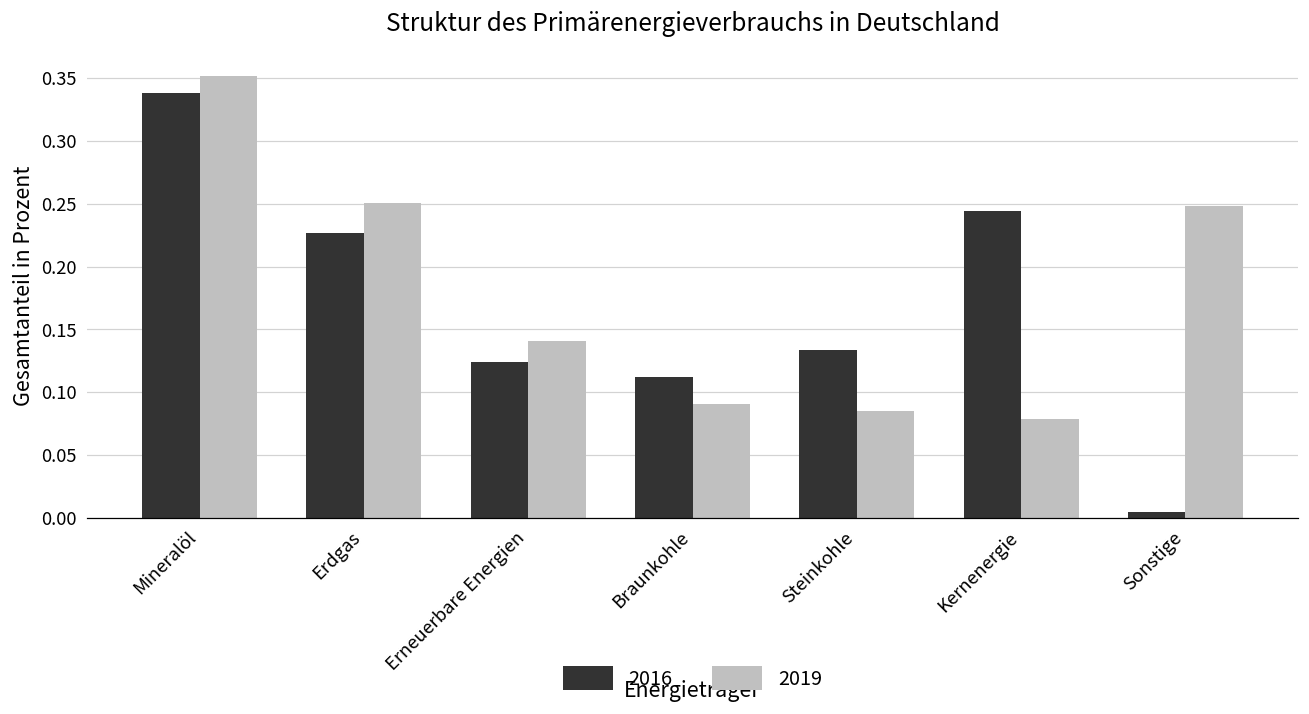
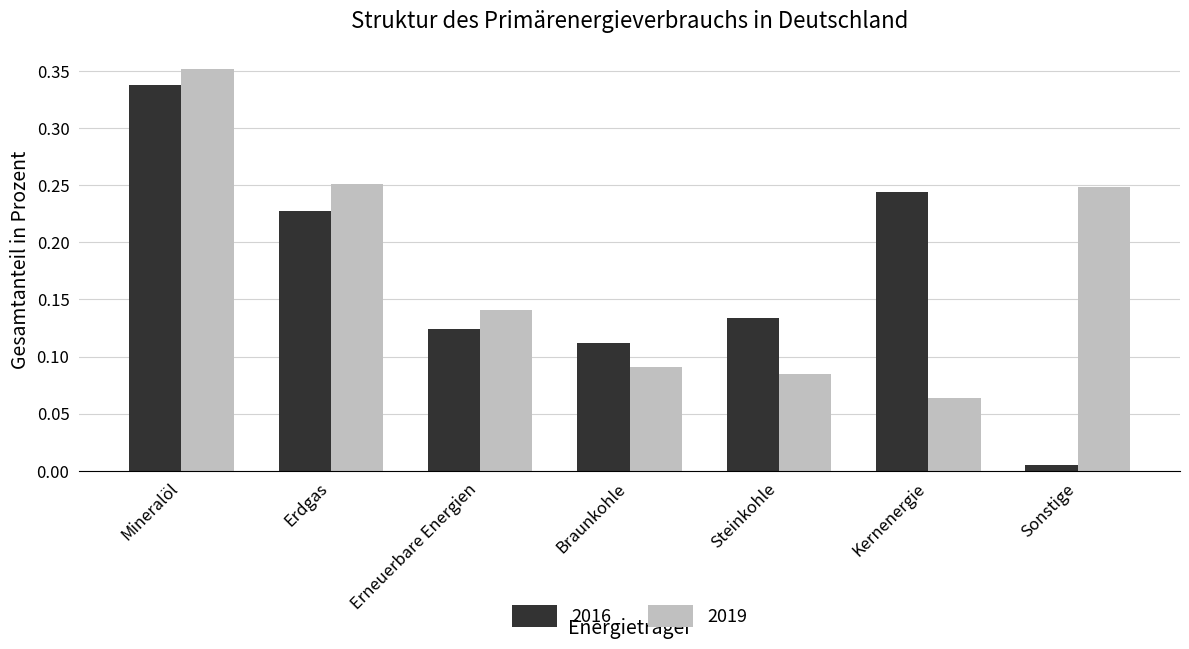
  {
    "2016": {
      "Mineralöl": 0.338,
      "Erdgas": 0.227,
      "Erneuerbare Energien": 0.124,
      "Braunkohle": 0.112,
      "Steinkohle": 0.134,
      "Kernenergie": 0.244,
      "Sonstige": 0.005
    },
    "2019": {
      "Mineralöl": 0.352,
      "Erdgas": 0.251,
      "Erneuerbare Energien": 0.141,
      "Braunkohle": 0.091,
      "Steinkohle": 0.085,
-     "Kernenergie": 0.079,
+     "Kernenergie": 0.064,
      "Sonstige": 0.248
    }
  }
